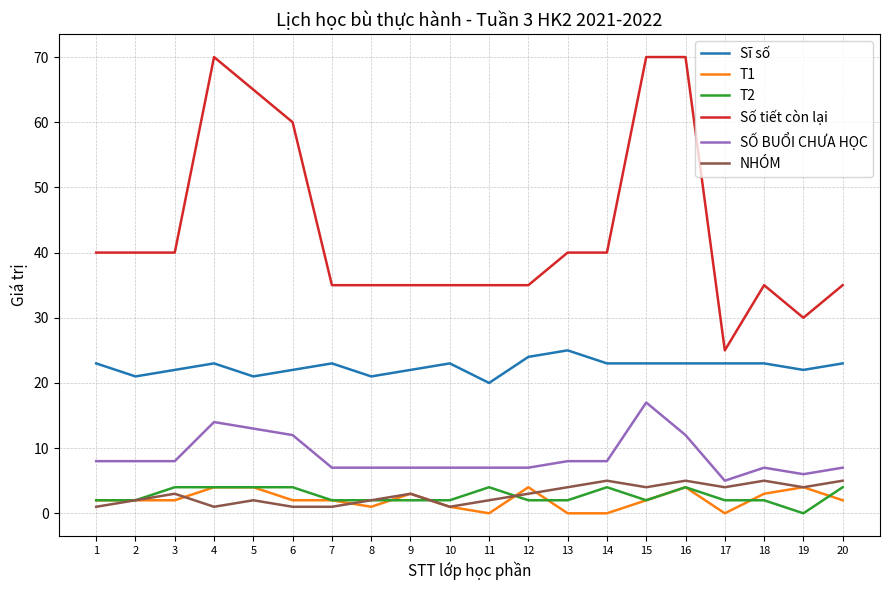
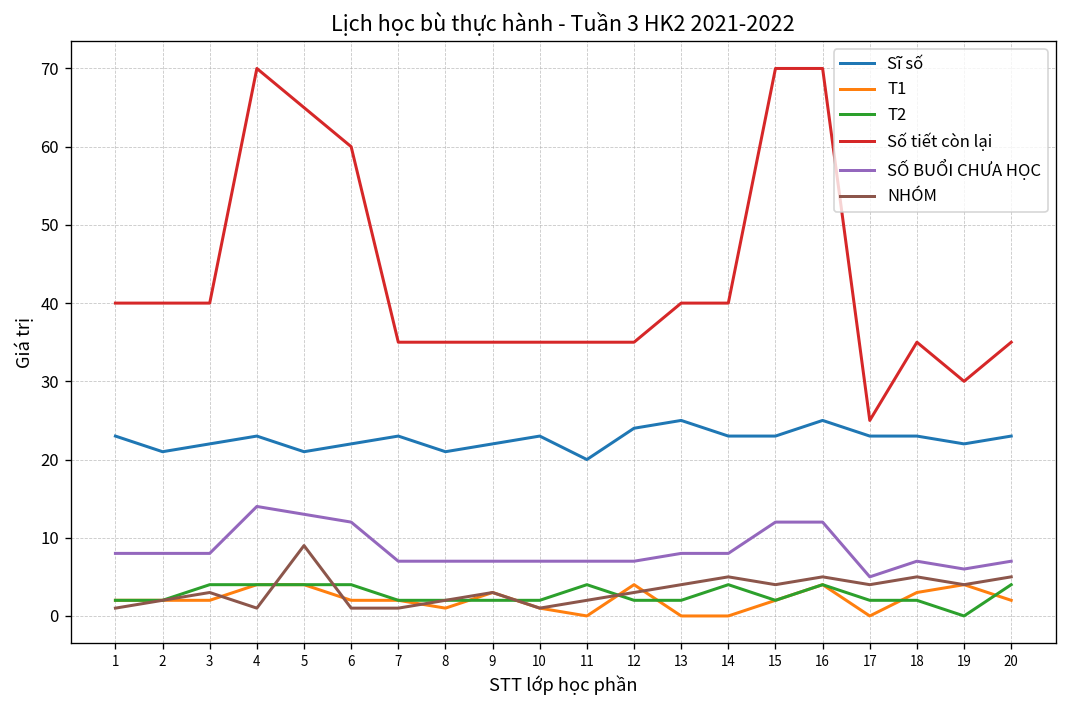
  {
    "Sĩ số": {
      "1": 23,
      "2": 21,
      "3": 22,
      "4": 23,
      "5": 21,
      "6": 22,
      "7": 23,
      "8": 21,
      "9": 22,
      "10": 23,
      "11": 20,
      "12": 24,
      "13": 25,
      "14": 23,
      "15": 23,
-     "16": 23,
+     "16": 25,
      "17": 23,
      "18": 23,
      "19": 22,
      "20": 23
    },
    "T1": {
      "3": 2,
      "6": 2,
      "8": 1,
      "11": 0,
      "12": 4,
      "13": 0,
      "14": 0,
      "17": 0,
      "18": 3,
      "20": 2
    },
    "T2": {
      "3": 4,
      "6": 4,
      "9": 2,
      "10": 2,
      "11": 4,
      "12": 2,
      "13": 2,
      "14": 4,
      "17": 2,
      "18": 2,
      "19": 0,
      "20": 4
    },
    "Số tiết còn lại": {
      "1": 40,
      "2": 40,
      "3": 40,
      "4": 70,
      "5": 65,
      "6": 60,
      "7": 35,
      "8": 35,
      "9": 35,
      "10": 35,
      "11": 35,
      "12": 35,
      "13": 40,
      "14": 40,
      "15": 70,
      "16": 70,
      "17": 25,
      "18": 35,
      "19": 30,
      "20": 35
    },
    "SỐ BUỔI CHƯA HỌC": {
      "1": 8,
      "2": 8,
      "3": 8,
      "4": 14,
      "5": 13,
      "6": 12,
      "7": 7,
      "8": 7,
      "9": 7,
      "10": 7,
      "11": 7,
      "12": 7,
      "13": 8,
      "14": 8,
-     "15": 17,
+     "15": 12,
      "16": 12,
      "17": 5,
      "18": 7,
      "19": 6,
      "20": 7
    },
    "NHÓM": {
      "1": 1,
      "3": 3,
      "4": 1,
-     "5": 2,
+     "5": 9,
      "6": 1,
      "7": 1,
      "11": 2,
      "12": 3,
      "13": 4,
      "14": 5,
      "15": 4,
      "16": 5,
      "17": 4,
      "18": 5,
      "20": 5
    }
  }
